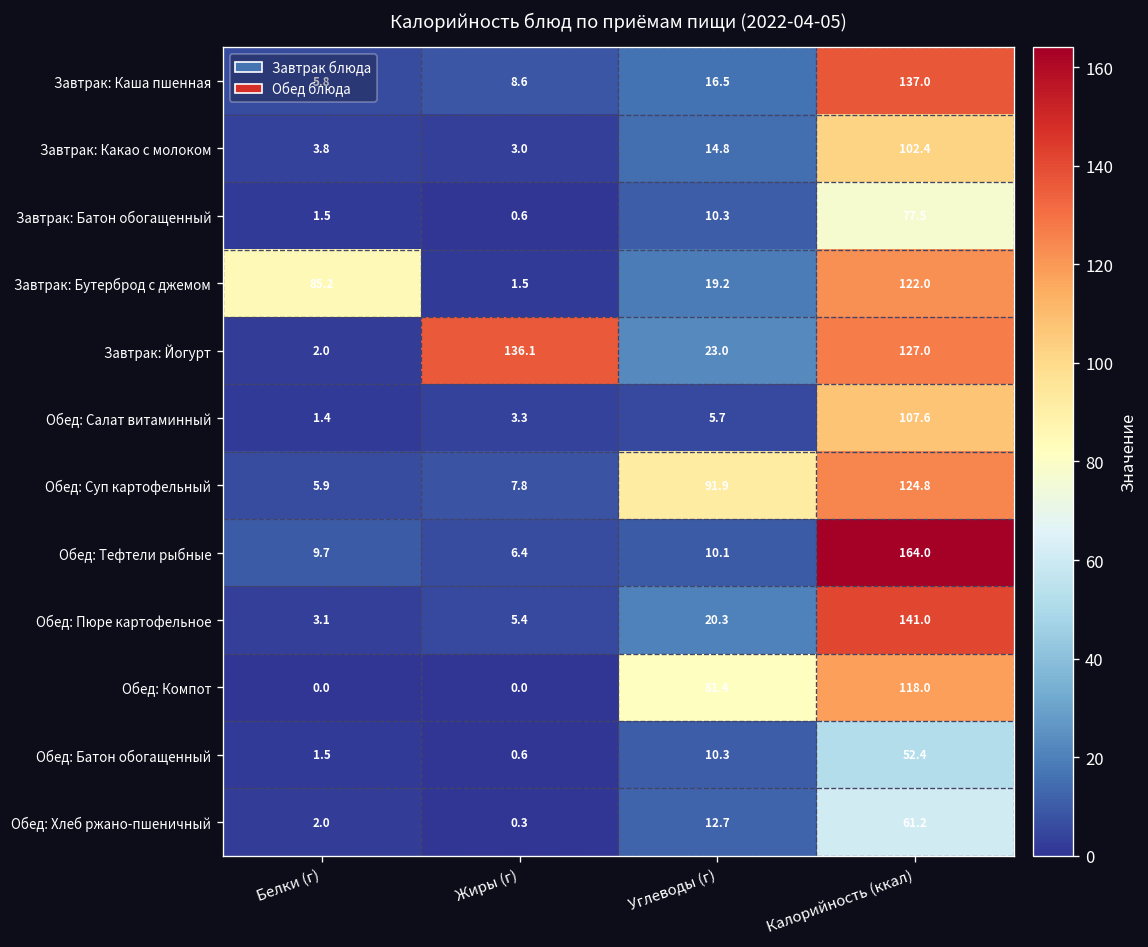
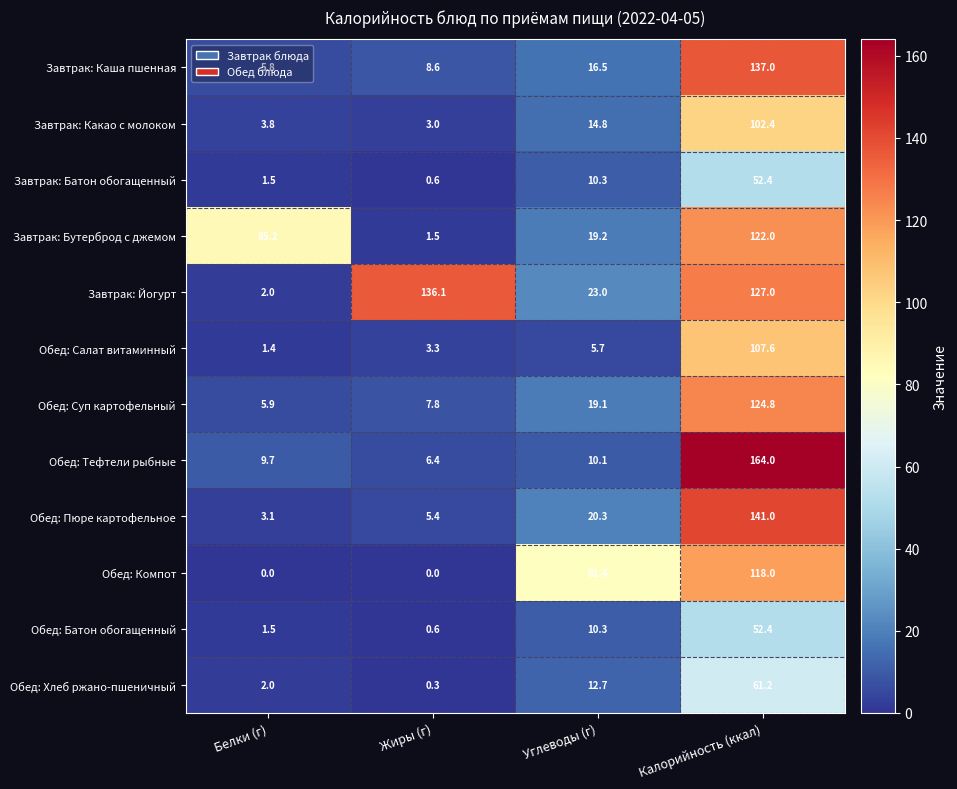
  {
    "Завтрак: Каша пшенная": {
      "Жиры (г)": 8.6,
      "Углеводы (г)": 16.5,
      "Калорийность (ккал)": 137.0
    },
    "Завтрак: Какао с молоком": {
      "Белки (г)": 3.8,
      "Жиры (г)": 3.0,
      "Углеводы (г)": 14.8,
      "Калорийность (ккал)": 102.4
    },
    "Завтрак: Батон обогащенный": {
      "Белки (г)": 1.5,
      "Жиры (г)": 0.6,
      "Углеводы (г)": 10.3,
-     "Калорийность (ккал)": 77.5
+     "Калорийность (ккал)": 52.4
    },
    "Завтрак: Бутерброд с джемом": {
      "Белки (г)": 85.2,
      "Жиры (г)": 1.5,
      "Углеводы (г)": 19.2,
      "Калорийность (ккал)": 122.0
    },
    "Завтрак: Йогурт": {
      "Белки (г)": 2.0,
      "Жиры (г)": 136.1,
      "Углеводы (г)": 23.0,
      "Калорийность (ккал)": 127.0
    },
    "Обед: Салат витаминный": {
      "Белки (г)": 1.4,
      "Жиры (г)": 3.3,
      "Углеводы (г)": 5.7,
      "Калорийность (ккал)": 107.6
    },
    "Обед: Суп картофельный": {
      "Белки (г)": 5.9,
      "Жиры (г)": 7.8,
-     "Углеводы (г)": 91.9,
+     "Углеводы (г)": 19.1,
      "Калорийность (ккал)": 124.8
    },
    "Обед: Тефтели рыбные": {
      "Белки (г)": 9.7,
      "Жиры (г)": 6.4,
      "Углеводы (г)": 10.1,
      "Калорийность (ккал)": 164.0
    },
    "Обед: Пюре картофельное": {
      "Белки (г)": 3.1,
      "Жиры (г)": 5.4,
      "Углеводы (г)": 20.3,
      "Калорийность (ккал)": 141.0
    },
    "Обед: Компот": {
      "Белки (г)": 0.0,
      "Жиры (г)": 0.0,
      "Углеводы (г)": 81.4,
      "Калорийность (ккал)": 118.0
    },
    "Обед: Батон обогащенный": {
      "Белки (г)": 1.5,
      "Жиры (г)": 0.6,
      "Углеводы (г)": 10.3,
      "Калорийность (ккал)": 52.4
    },
    "Обед: Хлеб ржано-пшеничный": {
      "Белки (г)": 2.0,
      "Жиры (г)": 0.3,
      "Углеводы (г)": 12.7
    }
  }
